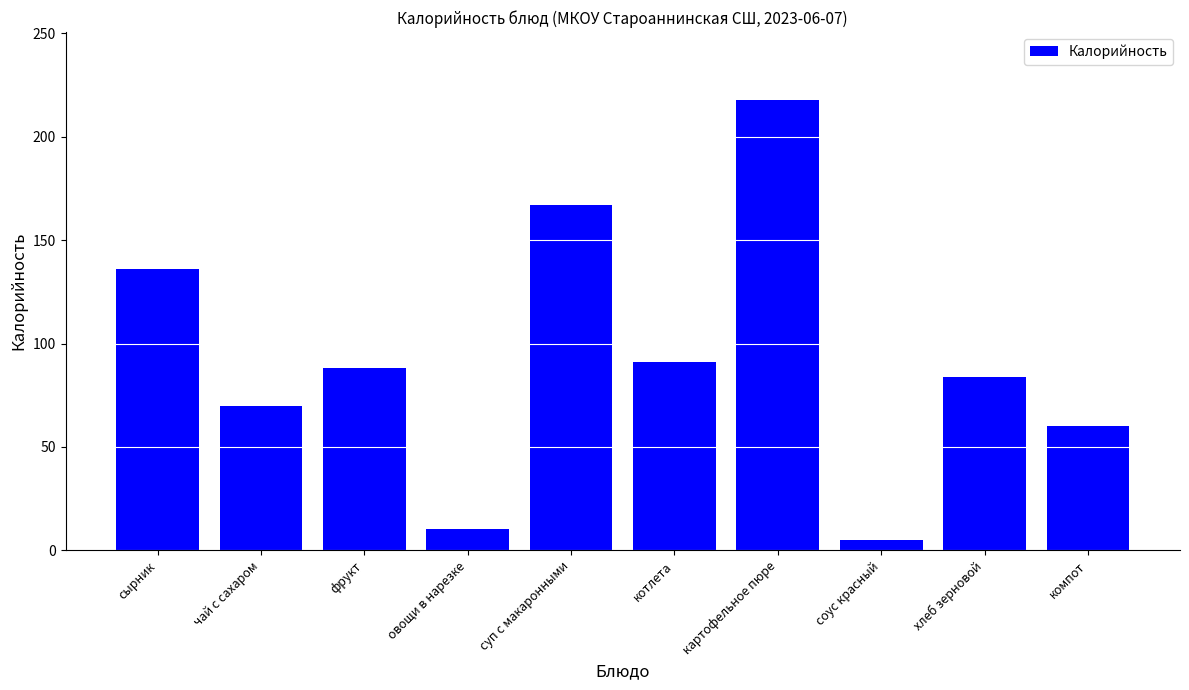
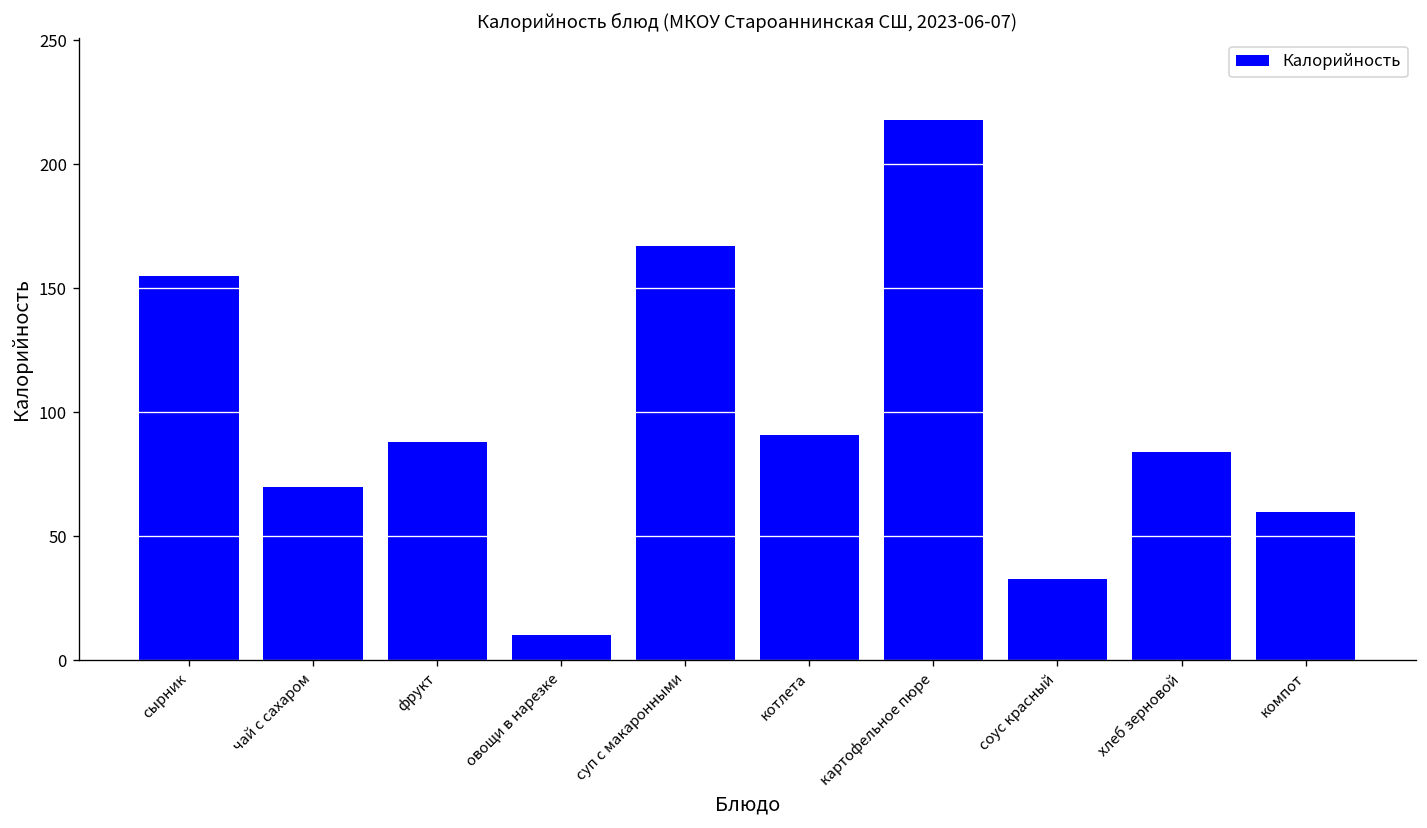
  {
-   "сырник": 136,
+   "сырник": 155,
    "чай с сахаром": 70,
    "фрукт": 88,
    "овощи в нарезке": 10,
    "суп с макаронными": 167,
    "котлета": 91,
    "картофельное пюре": 218,
-   "соус красный": 5,
+   "соус красный": 33,
    "хлеб зерновой": 84,
    "компот": 60
  }
